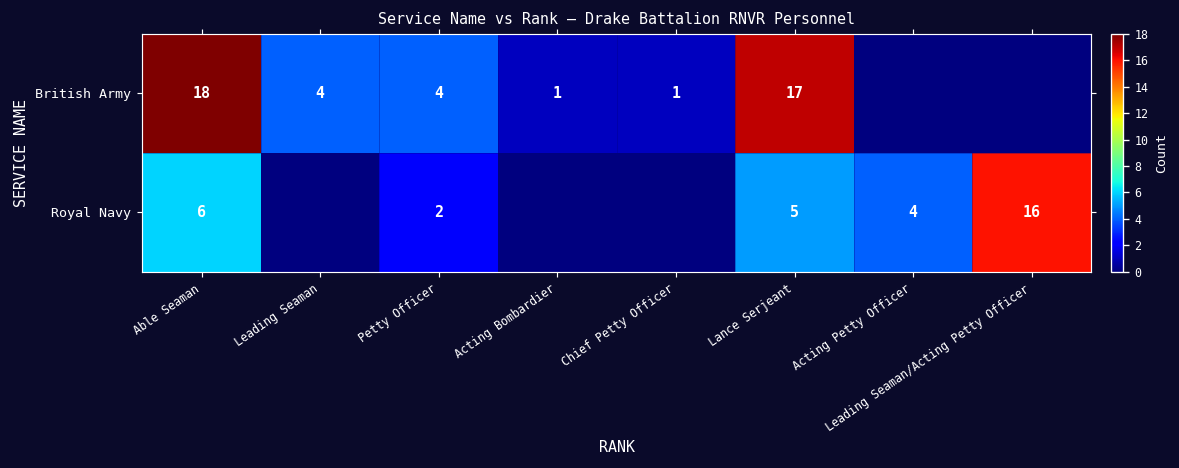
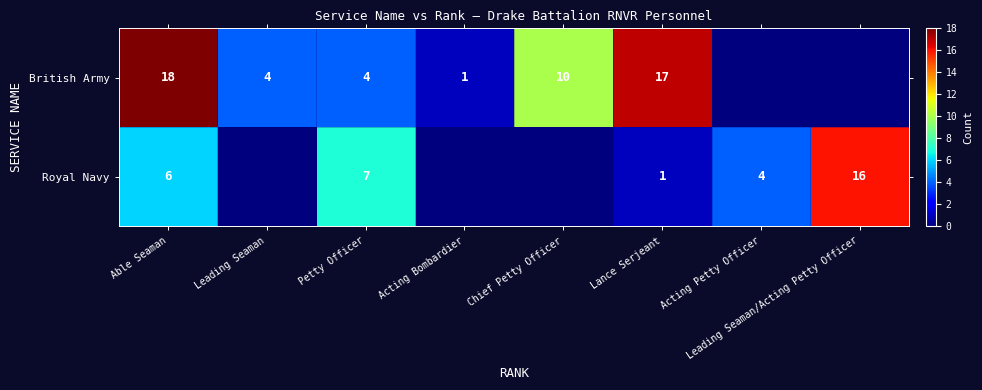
  {
    "British Army": {
      "Able Seaman": 18,
      "Leading Seaman": 4,
      "Petty Officer": 4,
      "Acting Bombardier": 1,
-     "Chief Petty Officer": 1,
+     "Chief Petty Officer": 10,
      "Lance Serjeant": 17
    },
    "Royal Navy": {
      "Able Seaman": 6,
-     "Petty Officer": 2,
-     "Lance Serjeant": 5,
+     "Petty Officer": 7,
+     "Lance Serjeant": 1,
      "Acting Petty Officer": 4,
      "Leading Seaman/Acting Petty Officer": 16
    }
  }
